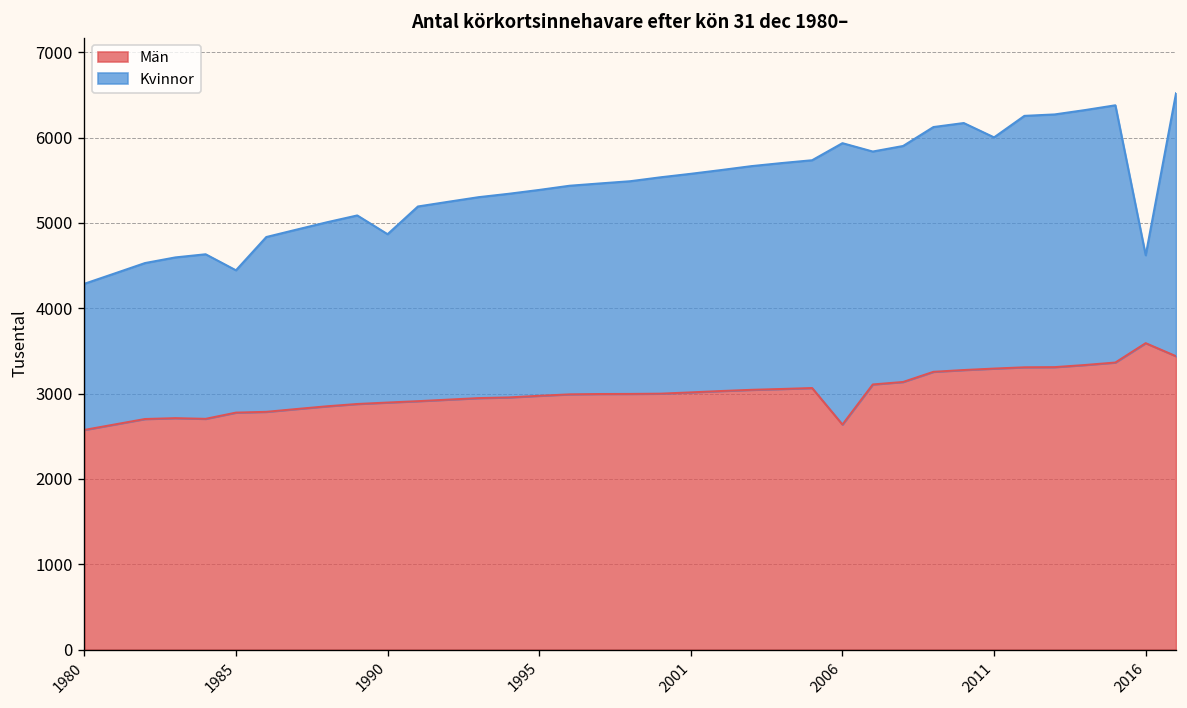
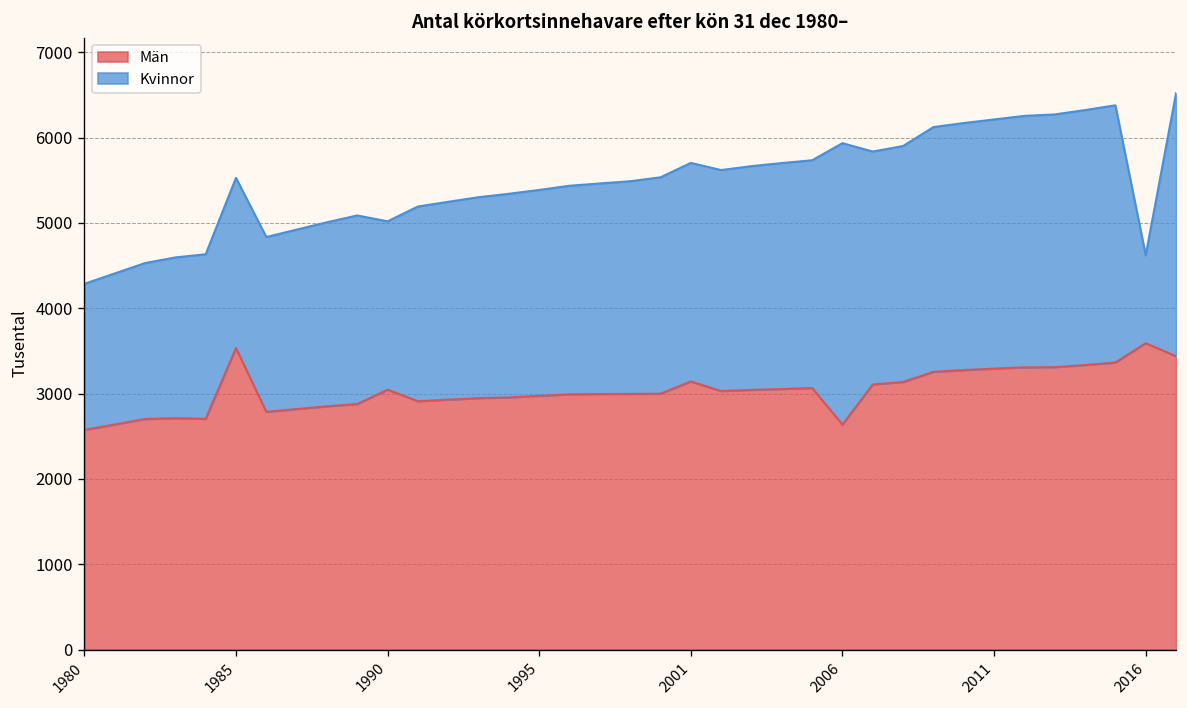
  {
    "Män": {
      "1980": 2600,
-     "1985": 2800,
-     "1990": 2900,
+     "1985": 3500,
+     "1990": 3000,
      "1995": 3000,
-     "2001": 3000,
+     "2001": 3100,
      "2006": 2600,
      "2011": 3300,
      "2016": 3600
    },
    "Kvinnor": {
      "1980": 1700,
-     "1985": 1700,
+     "1985": 2000,
      "1990": 2000,
      "1995": 2400,
      "2001": 2600,
      "2006": 3300,
-     "2011": 2700,
+     "2011": 2900,
      "2016": 1000
    }
  }
